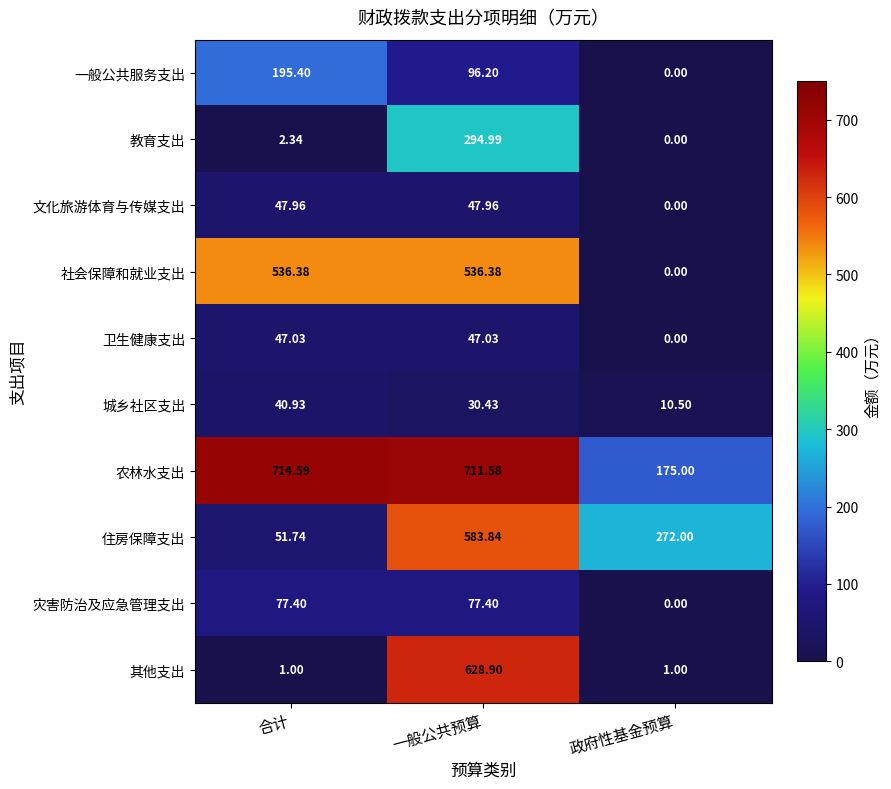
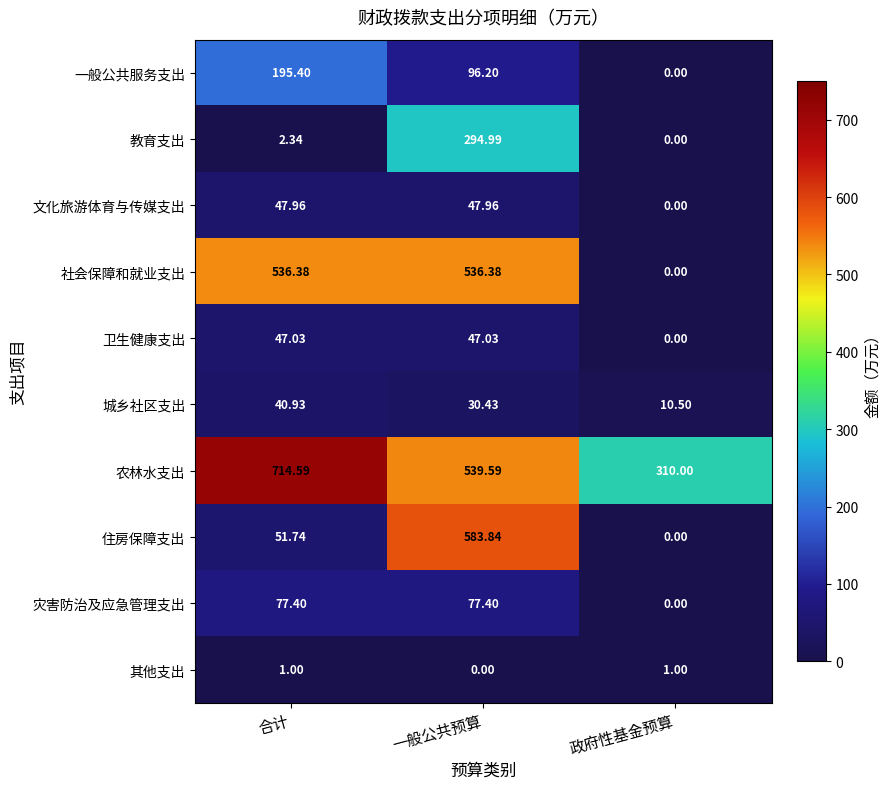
  {
    "一般公共服务支出": {
      "合计": 195.40,
      "一般公共预算": 96.20,
      "政府性基金预算": 0.00
    },
    "教育支出": {
      "合计": 2.34,
      "一般公共预算": 294.99,
      "政府性基金预算": 0.00
    },
    "文化旅游体育与传媒支出": {
      "合计": 47.96,
      "一般公共预算": 47.96,
      "政府性基金预算": 0.00
    },
    "社会保障和就业支出": {
      "合计": 536.38,
      "一般公共预算": 536.38,
      "政府性基金预算": 0.00
    },
    "卫生健康支出": {
      "合计": 47.03,
      "一般公共预算": 47.03,
      "政府性基金预算": 0.00
    },
    "城乡社区支出": {
      "合计": 40.93,
      "一般公共预算": 30.43,
      "政府性基金预算": 10.50
    },
    "农林水支出": {
      "合计": 714.59,
-     "一般公共预算": 711.58,
-     "政府性基金预算": 175.00
+     "一般公共预算": 539.59,
+     "政府性基金预算": 310.00
    },
    "住房保障支出": {
      "合计": 51.74,
      "一般公共预算": 583.84,
-     "政府性基金预算": 272.00
+     "政府性基金预算": 0.00
    },
    "灾害防治及应急管理支出": {
      "合计": 77.40,
      "一般公共预算": 77.40,
      "政府性基金预算": 0.00
    },
    "其他支出": {
      "合计": 1.00,
-     "一般公共预算": 628.90,
+     "一般公共预算": 0.00,
      "政府性基金预算": 1.00
    }
  }
